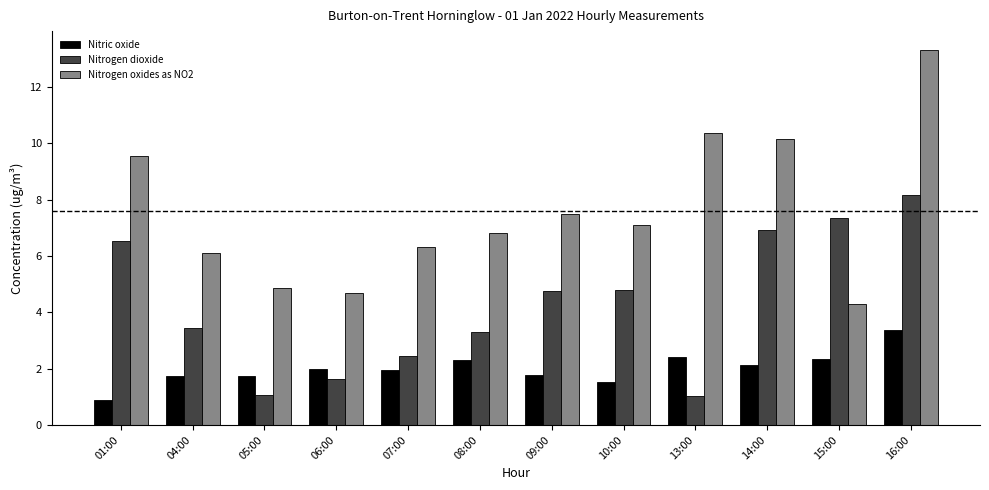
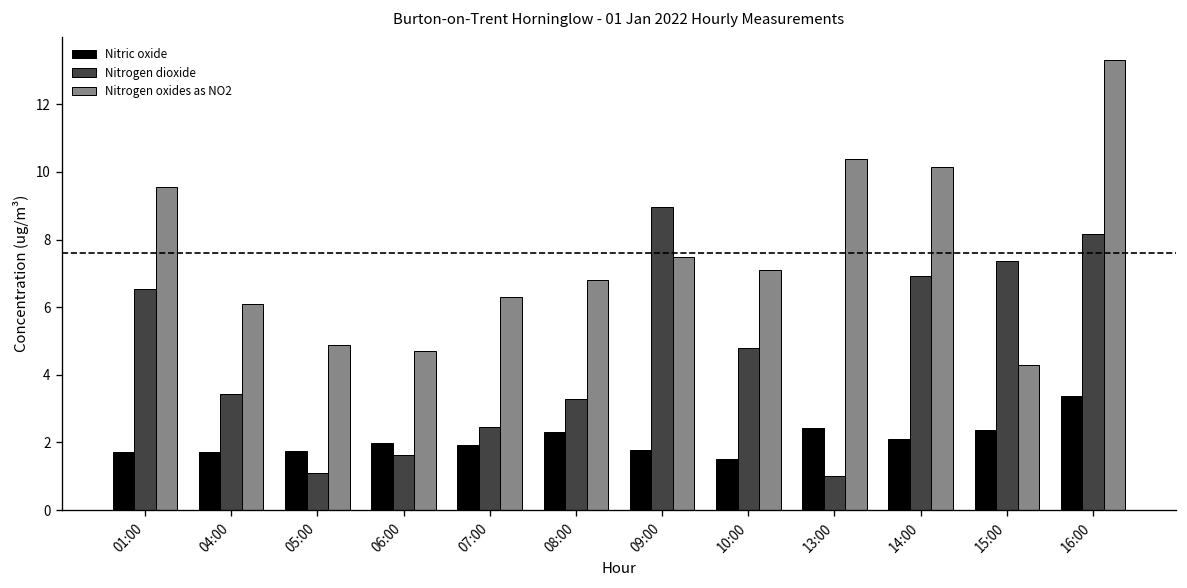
  {
    "Nitric oxide": {
-     "01:00": 0.9,
+     "01:00": 1.7,
      "04:00": 1.7,
      "05:00": 1.8,
      "06:00": 2.0,
      "07:00": 1.9,
      "08:00": 2.3,
      "09:00": 1.8,
      "10:00": 1.5,
      "13:00": 2.4,
      "14:00": 2.1,
      "15:00": 2.4,
      "16:00": 3.4
    },
    "Nitrogen dioxide": {
      "01:00": 6.5,
      "04:00": 3.4,
      "05:00": 1.1,
      "06:00": 1.6,
      "07:00": 2.4,
      "08:00": 3.3,
-     "09:00": 4.8,
+     "09:00": 8.9,
      "10:00": 4.8,
      "13:00": 1.0,
      "14:00": 6.9,
      "15:00": 7.4,
      "16:00": 8.2
    },
    "Nitrogen oxides as NO2": {
      "01:00": 9.5,
      "04:00": 6.1,
      "05:00": 4.9,
      "06:00": 4.7,
      "07:00": 6.3,
      "08:00": 6.8,
      "09:00": 7.5,
      "10:00": 7.1,
      "13:00": 10.4,
      "14:00": 10.2,
      "15:00": 4.3,
      "16:00": 13.3
    }
  }
